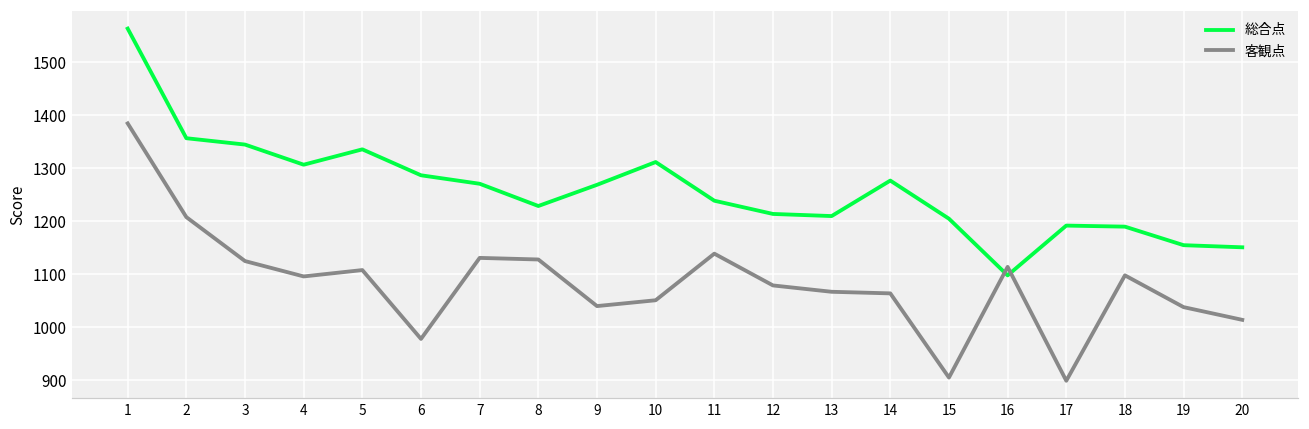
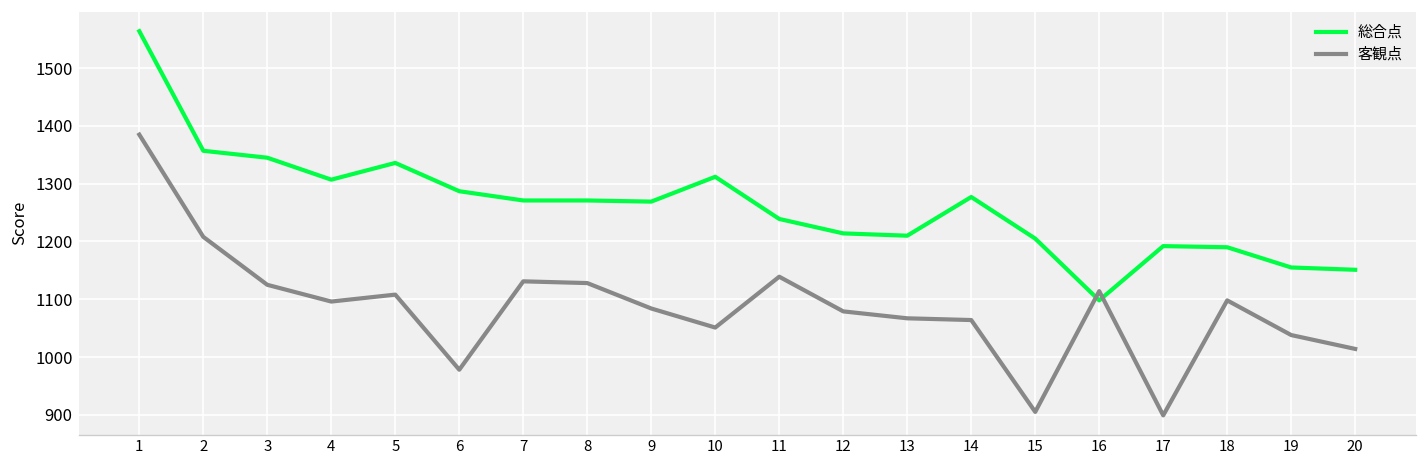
  {
    "総合点": {
      "1": 1560,
      "2": 1360,
      "3": 1350,
      "4": 1310,
      "5": 1340,
      "6": 1290,
      "7": 1270,
-     "8": 1230,
+     "8": 1270,
      "9": 1270,
      "10": 1310,
      "11": 1240,
      "12": 1210,
      "13": 1210,
      "14": 1280,
      "15": 1210,
      "16": 1100,
      "17": 1190,
      "18": 1190,
      "19": 1160,
      "20": 1150
    },
    "客観点": {
      "1": 1390,
      "2": 1210,
      "3": 1130,
      "4": 1100,
      "5": 1110,
      "6": 980,
      "7": 1130,
      "8": 1130,
-     "9": 1040,
+     "9": 1080,
      "10": 1050,
      "11": 1140,
      "12": 1080,
      "13": 1070,
      "14": 1060,
      "15": 910,
      "16": 1110,
      "17": 900,
      "18": 1100,
      "19": 1040,
      "20": 1010
    }
  }
